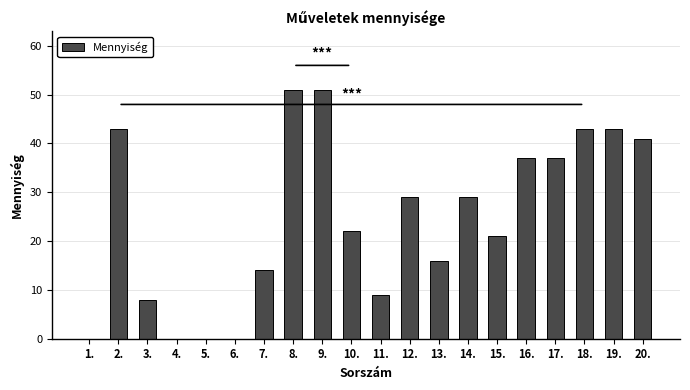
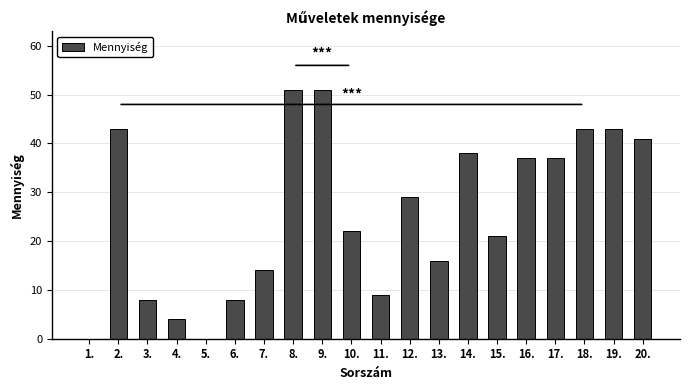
  {
    "1.": 0,
    "2.": 43,
    "3.": 8,
-   "4.": 0,
+   "4.": 4,
    "5.": 0,
-   "6.": 0,
+   "6.": 8,
    "7.": 14,
    "8.": 51,
    "9.": 51,
    "10.": 22,
    "11.": 9,
    "12.": 29,
    "13.": 16,
-   "14.": 29,
+   "14.": 38,
    "15.": 21,
    "16.": 37,
    "17.": 37,
    "18.": 43,
    "19.": 43,
    "20.": 41
  }
